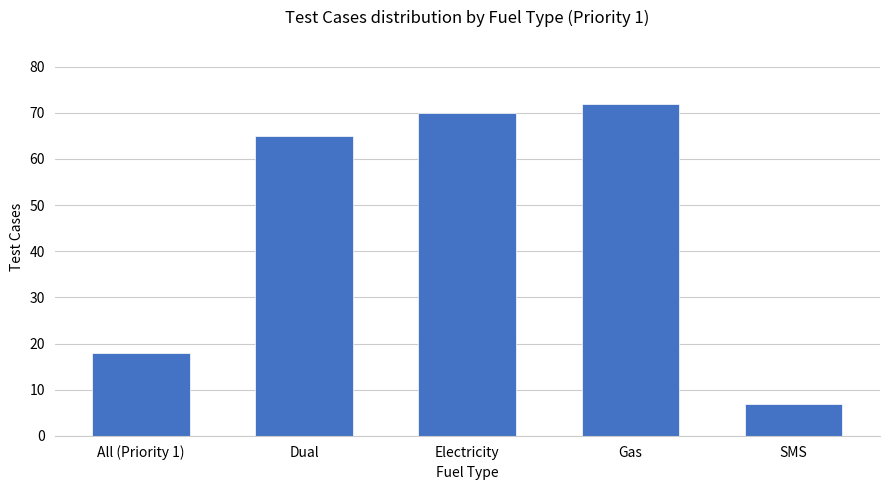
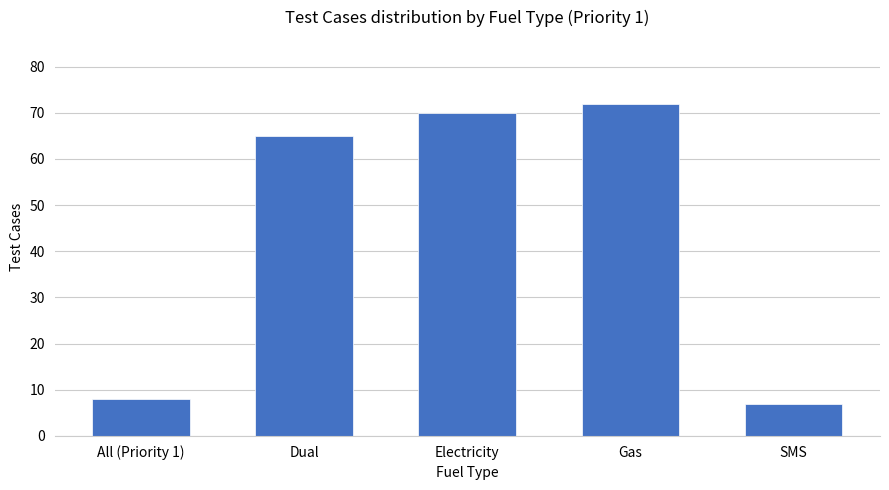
  {
-   "All (Priority 1)": 18,
+   "All (Priority 1)": 8,
    "Dual": 65,
    "Electricity": 70,
    "Gas": 72,
    "SMS": 7
  }
